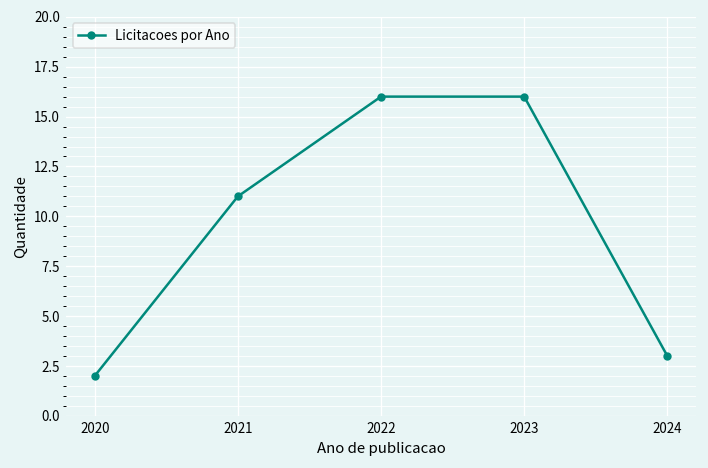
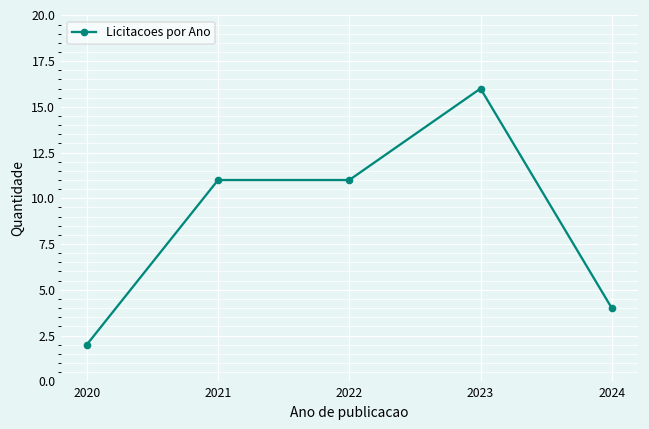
  {
    "2020": 2,
    "2021": 11,
-   "2022": 16,
+   "2022": 11,
    "2023": 16,
-   "2024": 3
+   "2024": 4
  }
